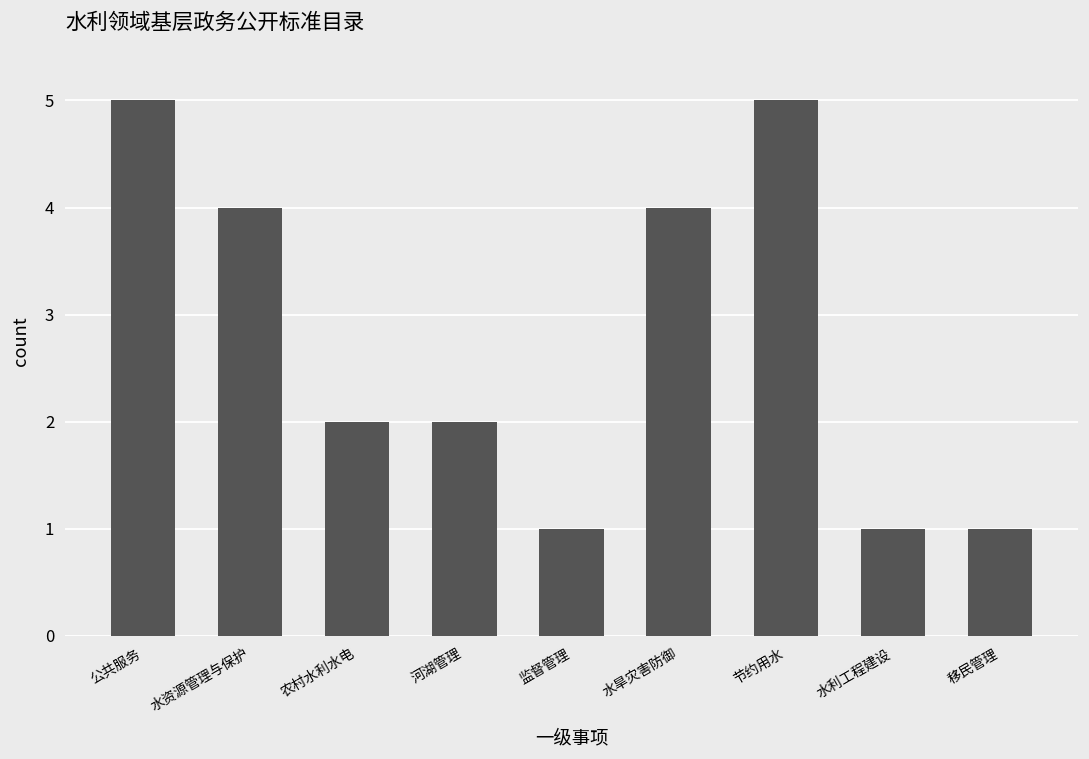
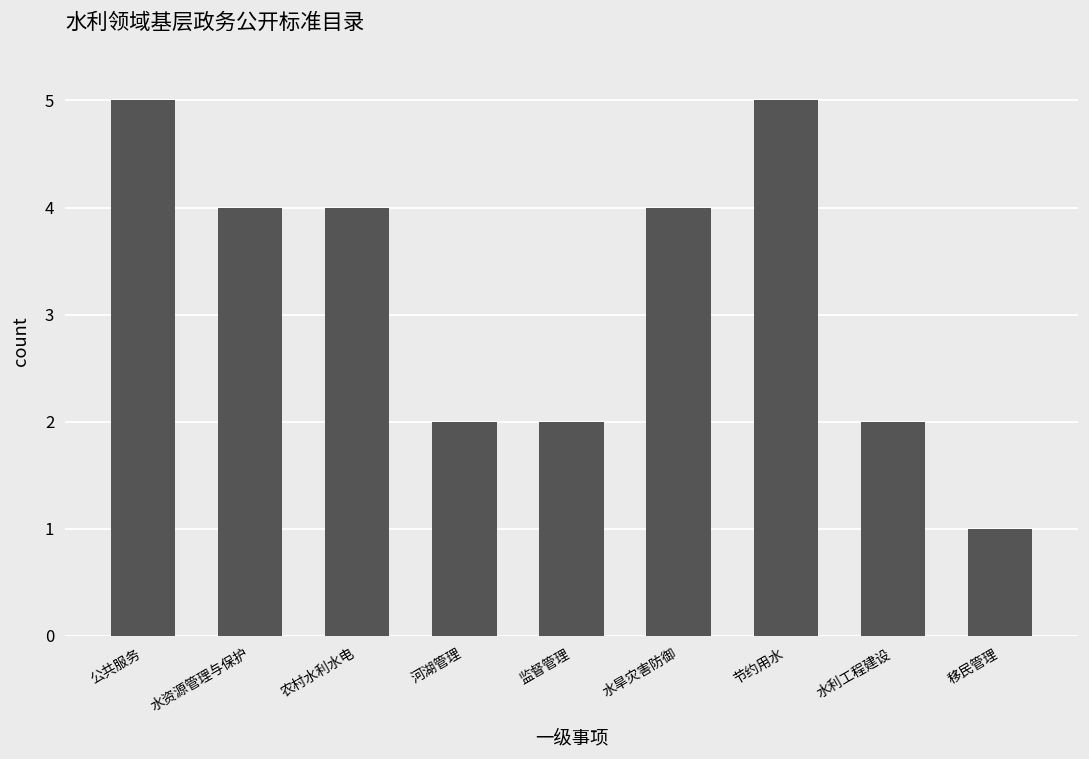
  {
    "公共服务": 5,
    "水资源管理与保护": 4,
-   "农村水利水电": 2,
+   "农村水利水电": 4,
    "河湖管理": 2,
-   "监督管理": 1,
+   "监督管理": 2,
    "水旱灾害防御": 4,
    "节约用水": 5,
-   "水利工程建设": 1,
+   "水利工程建设": 2,
    "移民管理": 1
  }
